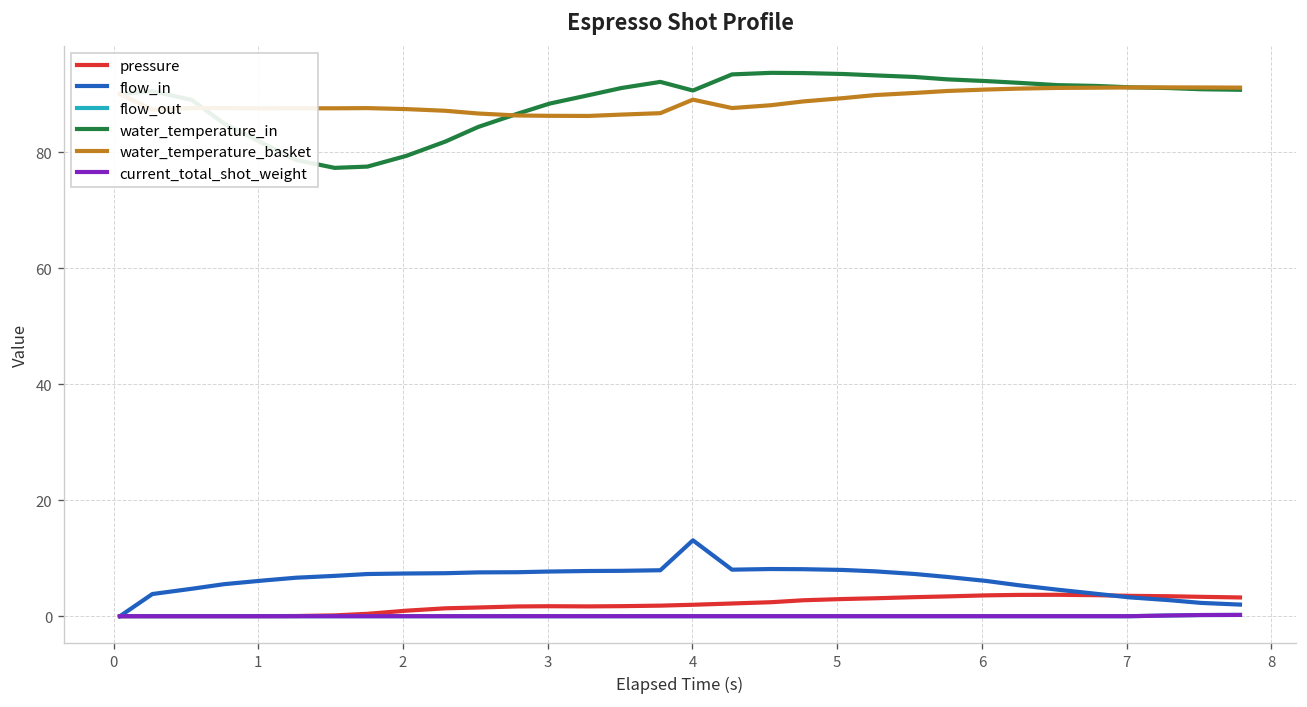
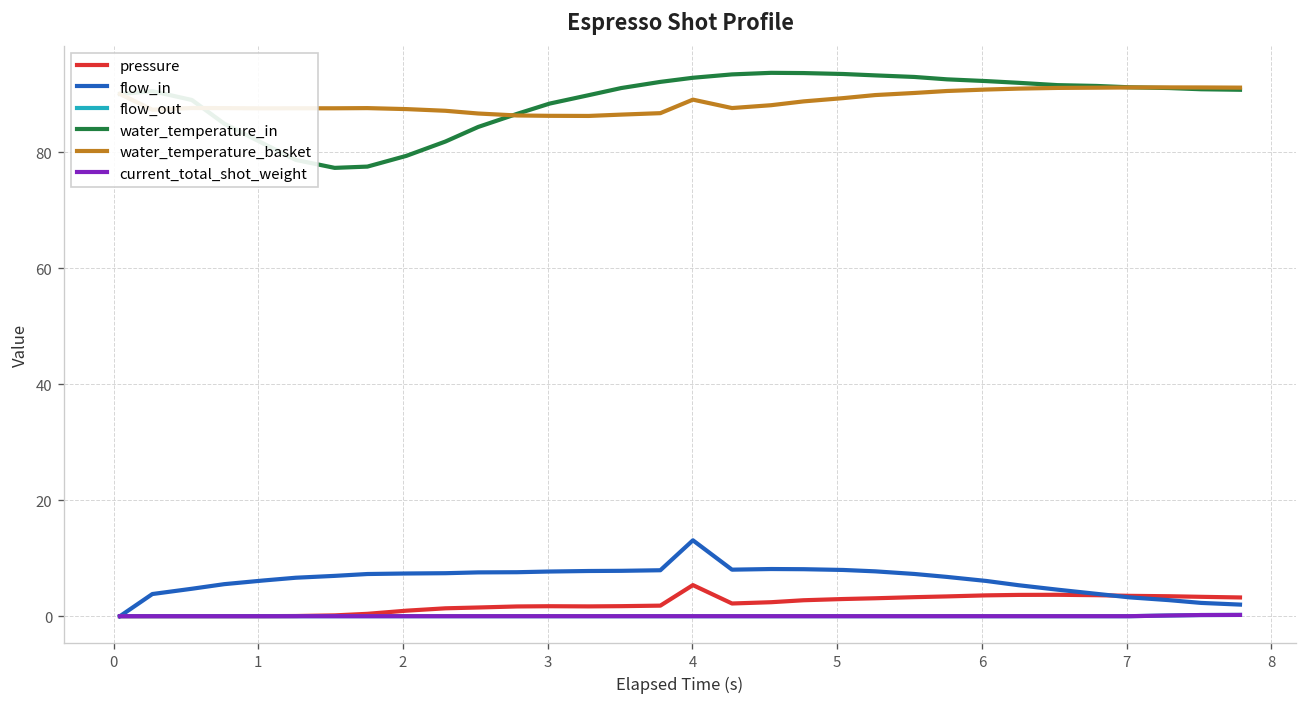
  {
    "pressure": {
-     "4": 2
+     "4": 5
    },
    "flow_in": {
      "4": 13
    },
    "current_total_shot_weight": {
      "4": 0
    },
    "water_temperature_in": {
-     "4": 91
+     "4": 93
    },
    "water_temperature_basket": {
      "4": 89
    }
  }
